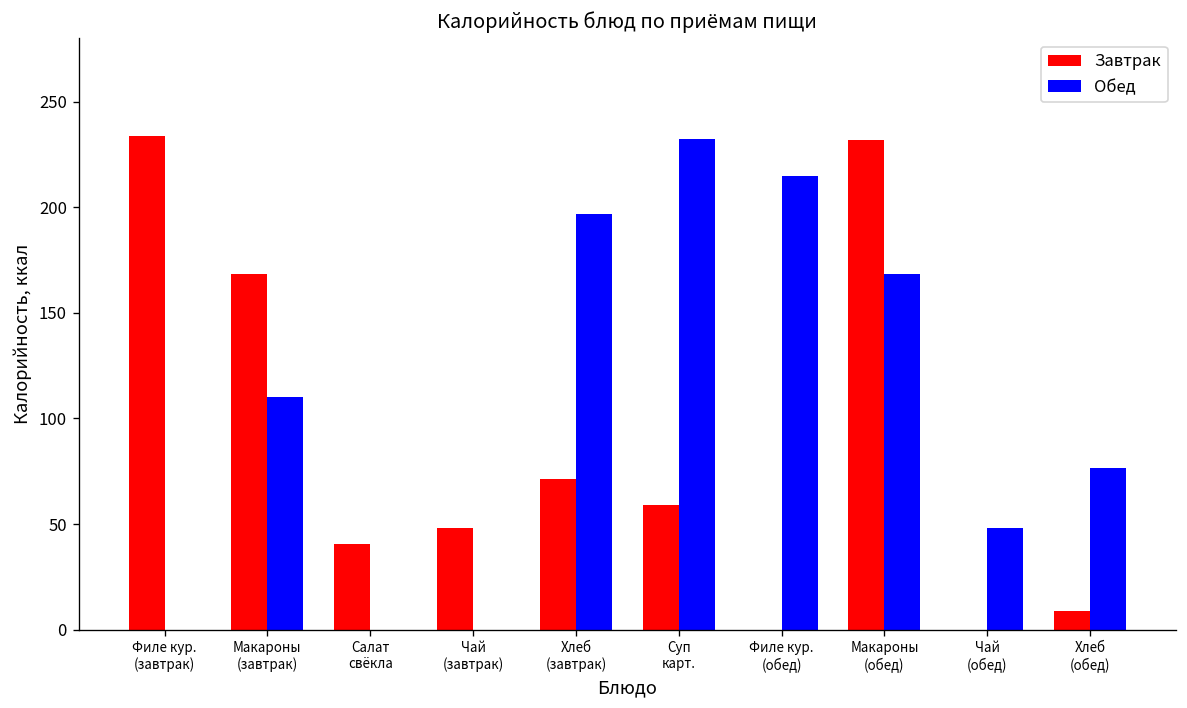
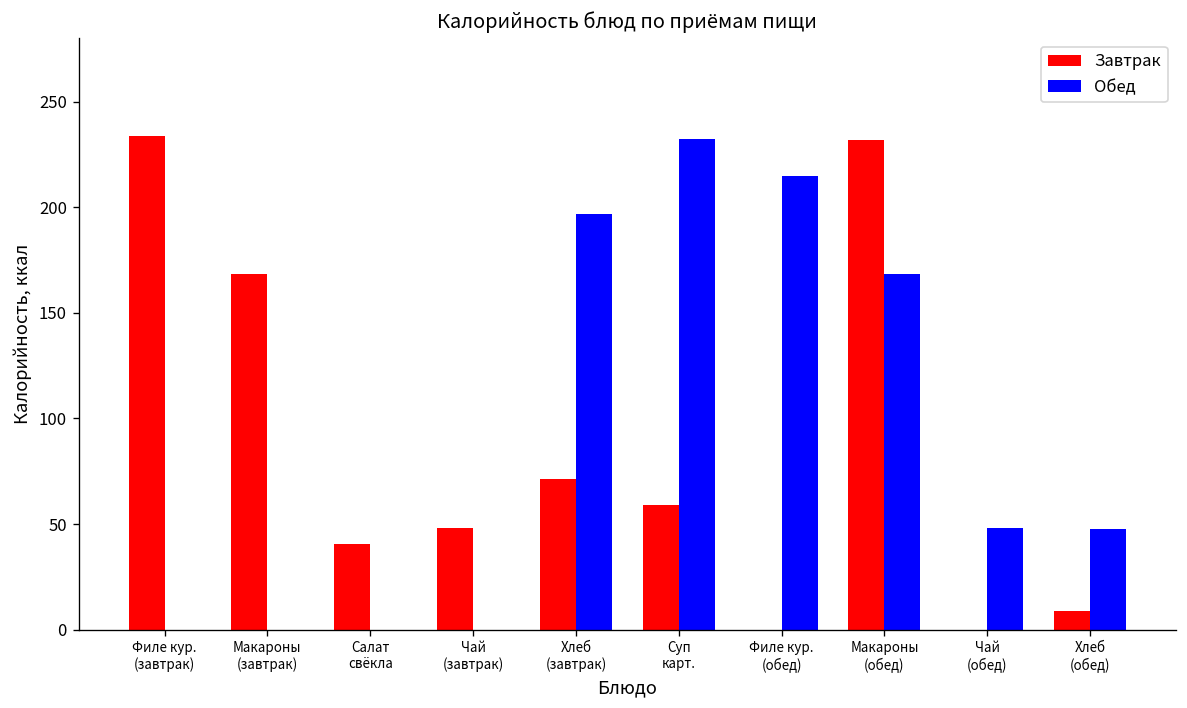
  {
    "Завтрак": {
      "Филе кур. (завтрак)": 234,
      "Макароны (завтрак)": 169,
      "Салат свёкла": 40,
      "Чай (завтрак)": 48,
      "Хлеб (завтрак)": 71,
      "Суп карт.": 59,
      "Филе кур. (обед)": 0,
      "Макароны (обед)": 232,
      "Чай (обед)": 0,
      "Хлеб (обед)": 9
    },
    "Обед": {
      "Филе кур. (завтрак)": 0,
-     "Макароны (завтрак)": 110,
+     "Макароны (завтрак)": 0,
      "Салат свёкла": 0,
      "Чай (завтрак)": 0,
      "Хлеб (завтрак)": 197,
      "Суп карт.": 232,
      "Филе кур. (обед)": 215,
      "Макароны (обед)": 169,
      "Чай (обед)": 48,
-     "Хлеб (обед)": 77
+     "Хлеб (обед)": 47
    }
  }
